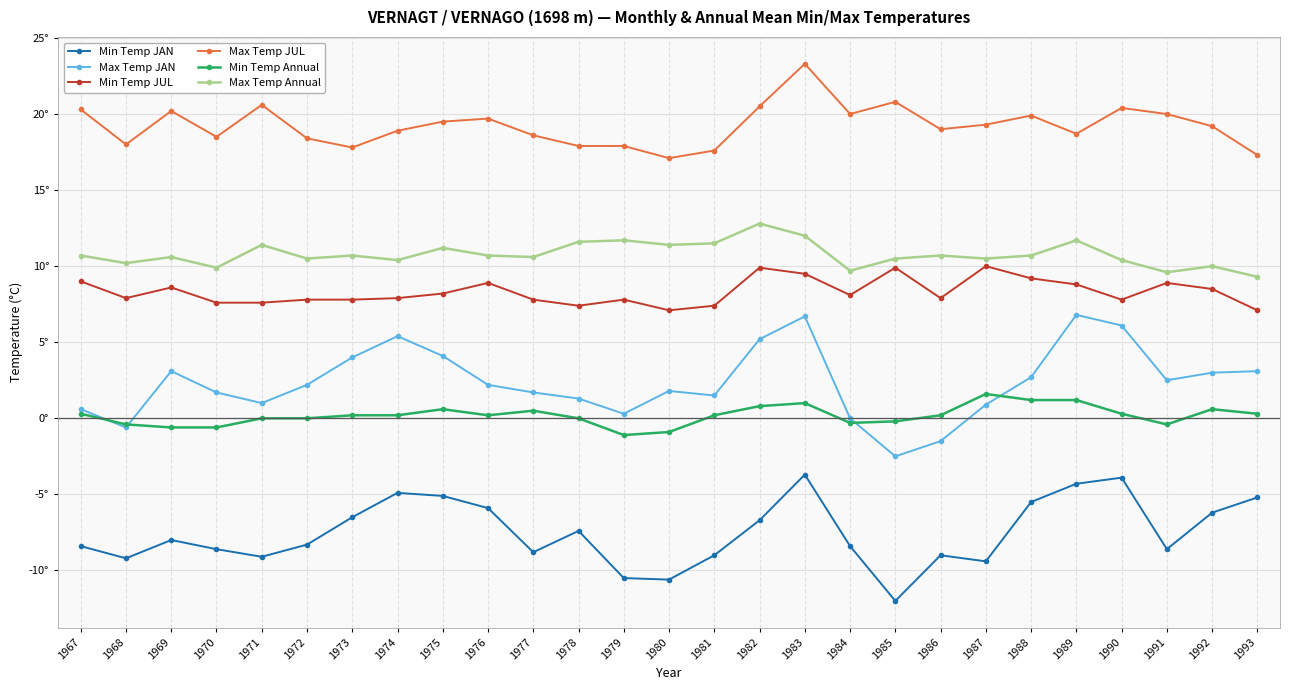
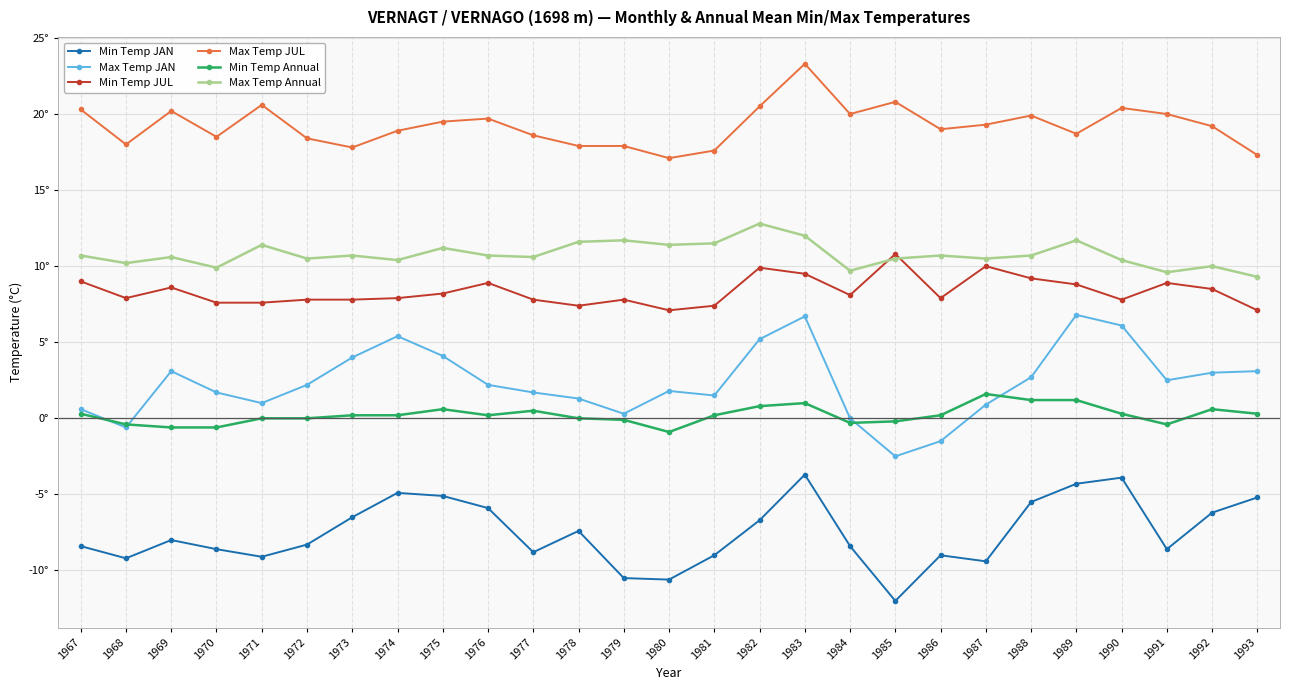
  {
    "Min Temp JAN": {
      "1967": "-8.4°",
      "1968": "-9.2°",
      "1969": "-8.0°",
      "1970": "-8.6°",
      "1971": "-9.1°",
      "1972": "-8.3°",
      "1973": "-6.5°",
      "1974": "-4.9°",
      "1975": "-5.1°",
      "1976": "-5.9°",
      "1977": "-8.8°",
      "1978": "-7.4°",
      "1979": "-10.5°",
      "1980": "-10.6°",
      "1981": "-9.0°",
      "1982": "-6.7°",
      "1983": "-3.7°",
      "1984": "-8.4°",
      "1985": "-12.0°",
      "1986": "-9.0°",
      "1987": "-9.4°",
      "1988": "-5.5°",
      "1989": "-4.3°",
      "1990": "-3.9°",
      "1991": "-8.6°",
      "1992": "-6.2°",
      "1993": "-5.2°"
    },
    "Max Temp JAN": {
      "1967": "0.6°",
      "1968": "-0.6°",
      "1969": "3.1°",
      "1970": "1.7°",
      "1971": "1.0°",
      "1972": "2.2°",
      "1973": "4.0°",
      "1974": "5.4°",
      "1975": "4.1°",
      "1976": "2.2°",
      "1977": "1.7°",
      "1978": "1.3°",
      "1979": "0.3°",
      "1980": "1.8°",
      "1981": "1.5°",
      "1982": "5.2°",
      "1983": "6.7°",
      "1984": "0.0°",
      "1985": "-2.5°",
      "1986": "-1.5°",
      "1987": "0.9°",
      "1988": "2.7°",
      "1989": "6.8°",
      "1990": "6.1°",
      "1991": "2.5°",
      "1992": "3.0°",
      "1993": "3.1°"
    },
    "Min Temp JUL": {
      "1967": "9.0°",
      "1968": "7.9°",
      "1969": "8.6°",
      "1970": "7.6°",
      "1971": "7.6°",
      "1972": "7.8°",
      "1973": "7.8°",
      "1974": "7.9°",
      "1975": "8.2°",
      "1976": "8.9°",
      "1977": "7.8°",
      "1978": "7.4°",
      "1979": "7.8°",
      "1980": "7.1°",
      "1981": "7.4°",
      "1982": "9.9°",
      "1983": "9.5°",
      "1984": "8.1°",
-     "1985": "9.9°",
+     "1985": "10.8°",
      "1986": "7.9°",
      "1987": "10.0°",
      "1988": "9.2°",
      "1989": "8.8°",
      "1990": "7.8°",
      "1991": "8.9°",
      "1992": "8.5°",
      "1993": "7.1°"
    },
    "Max Temp JUL": {
      "1967": "20.3°",
      "1968": "18.0°",
      "1969": "20.2°",
      "1970": "18.5°",
      "1971": "20.6°",
      "1972": "18.4°",
      "1973": "17.8°",
      "1974": "18.9°",
      "1975": "19.5°",
      "1976": "19.7°",
      "1977": "18.6°",
      "1978": "17.9°",
      "1979": "17.9°",
      "1980": "17.1°",
      "1981": "17.6°",
      "1982": "20.5°",
      "1983": "23.3°",
      "1984": "20.0°",
      "1985": "20.8°",
      "1986": "19.0°",
      "1987": "19.3°",
      "1988": "19.9°",
      "1989": "18.7°",
      "1990": "20.4°",
      "1991": "20.0°",
      "1992": "19.2°",
      "1993": "17.3°"
    },
    "Min Temp Annual": {
      "1967": "0.3°",
      "1968": "-0.4°",
      "1969": "-0.6°",
      "1970": "-0.6°",
      "1971": "0.0°",
      "1972": "0.0°",
      "1973": "0.2°",
      "1974": "0.2°",
      "1975": "0.6°",
      "1976": "0.2°",
      "1977": "0.5°",
      "1978": "0.0°",
-     "1979": "-1.1°",
+     "1979": "-0.1°",
      "1980": "-0.9°",
      "1981": "0.2°",
      "1982": "0.8°",
      "1983": "1.0°",
      "1984": "-0.3°",
      "1985": "-0.2°",
      "1986": "0.2°",
      "1987": "1.6°",
      "1988": "1.2°",
      "1989": "1.2°",
      "1990": "0.3°",
      "1991": "-0.4°",
      "1992": "0.6°",
      "1993": "0.3°"
    },
    "Max Temp Annual": {
      "1967": "10.7°",
      "1968": "10.2°",
      "1969": "10.6°",
      "1970": "9.9°",
      "1971": "11.4°",
      "1972": "10.5°",
      "1973": "10.7°",
      "1974": "10.4°",
      "1975": "11.2°",
      "1976": "10.7°",
      "1977": "10.6°",
      "1978": "11.6°",
      "1979": "11.7°",
      "1980": "11.4°",
      "1981": "11.5°",
      "1982": "12.8°",
      "1983": "12.0°",
      "1984": "9.7°",
      "1985": "10.5°",
      "1986": "10.7°",
      "1987": "10.5°",
      "1988": "10.7°",
      "1989": "11.7°",
      "1990": "10.4°",
      "1991": "9.6°",
      "1992": "10.0°",
      "1993": "9.3°"
    }
  }
